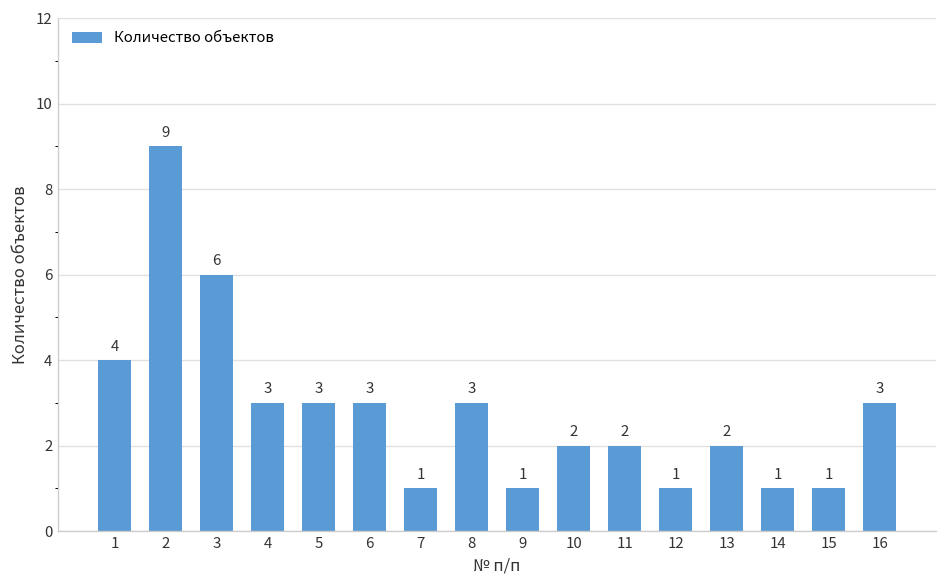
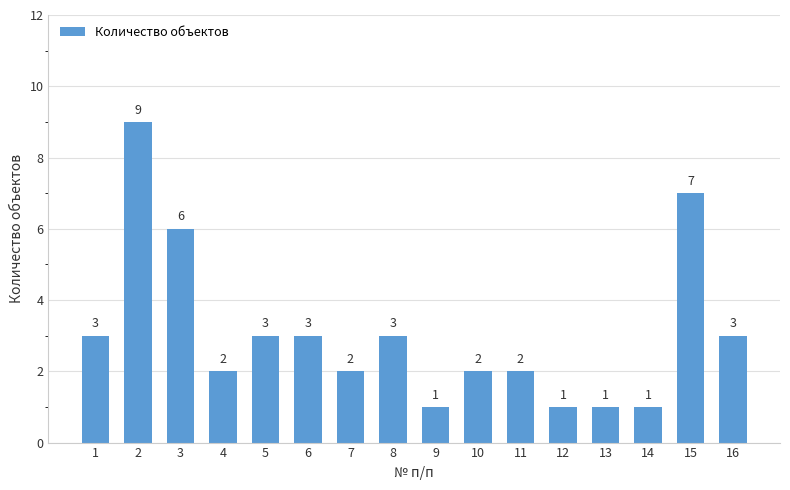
  {
-   "1": 4,
+   "1": 3,
    "2": 9,
    "3": 6,
-   "4": 3,
+   "4": 2,
    "5": 3,
    "6": 3,
-   "7": 1,
+   "7": 2,
    "8": 3,
    "9": 1,
    "10": 2,
    "11": 2,
    "12": 1,
-   "13": 2,
+   "13": 1,
    "14": 1,
-   "15": 1,
+   "15": 7,
    "16": 3
  }
